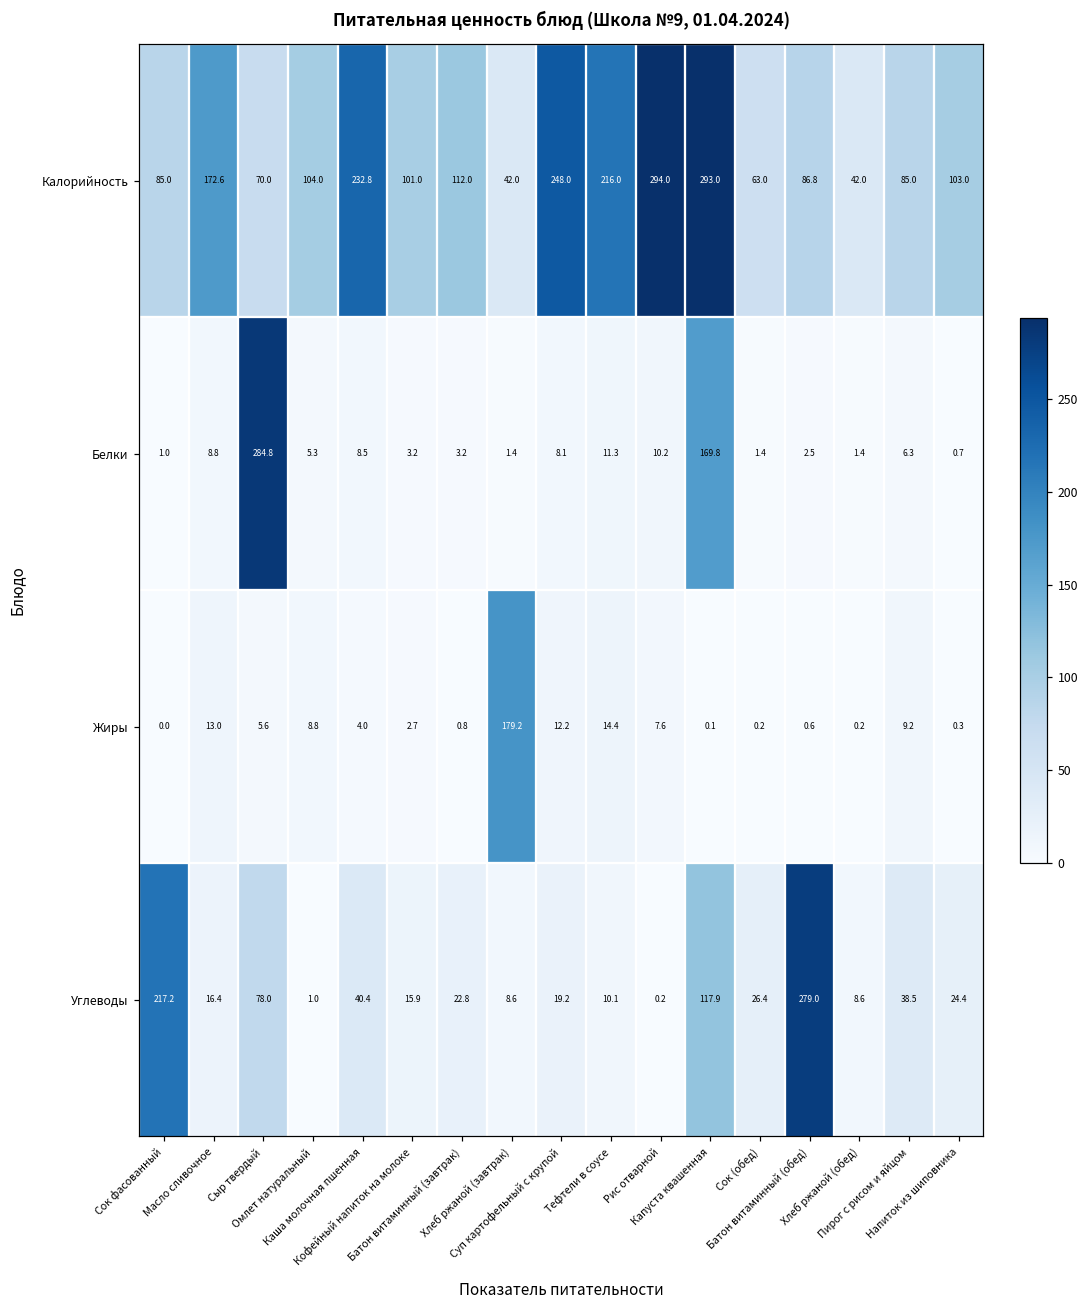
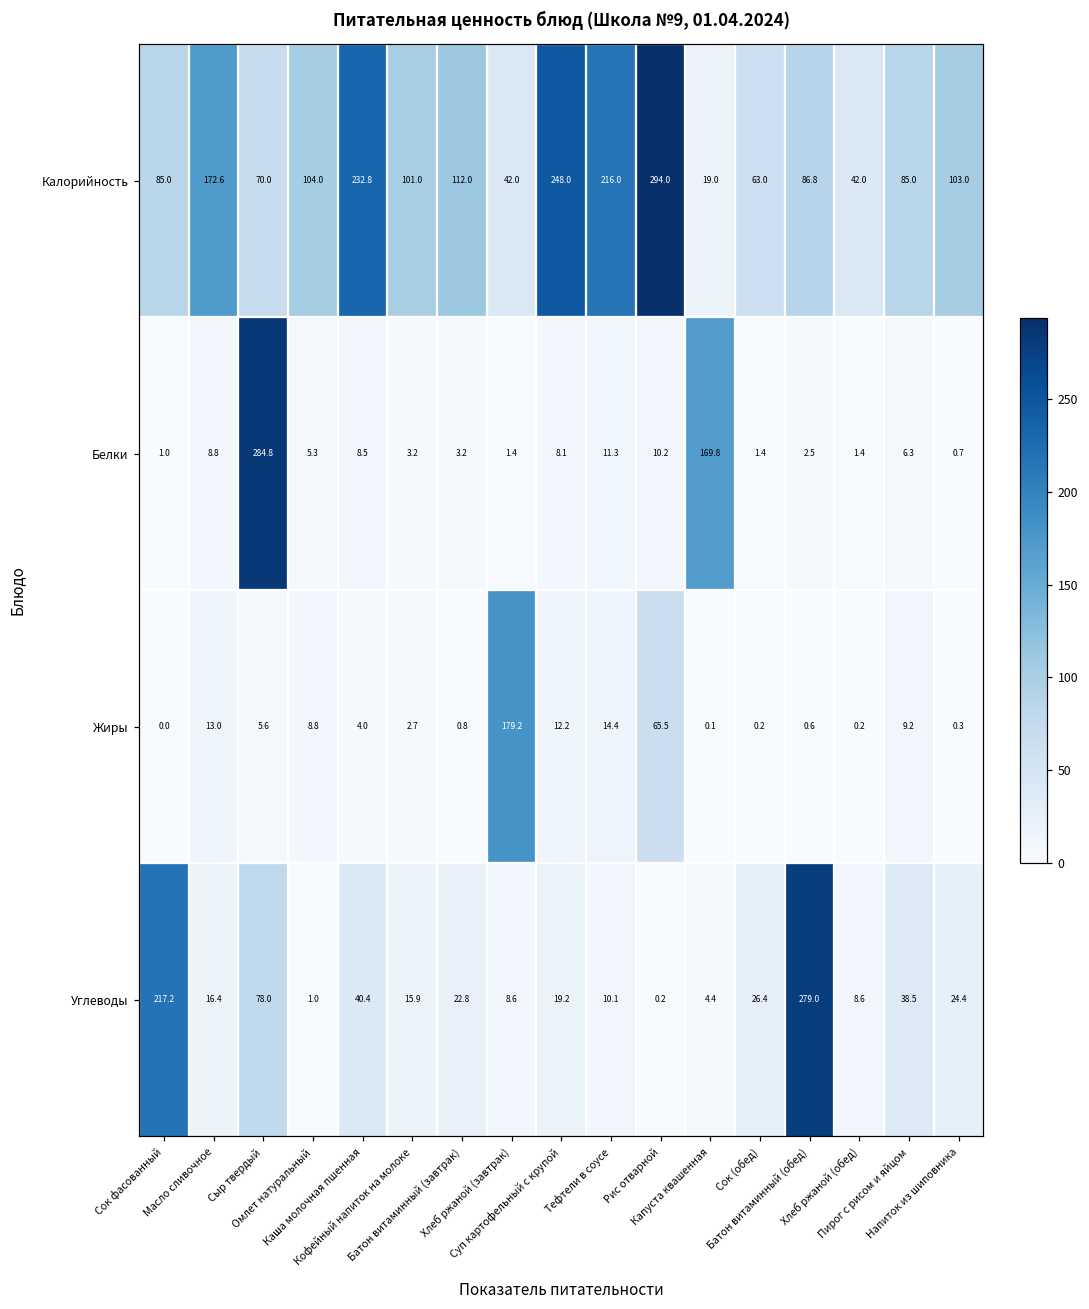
  {
    "Калорийность": {
      "Сок фасованный": 85.0,
      "Масло сливочное": 172.6,
      "Сыр твердый": 70.0,
      "Омлет натуральный": 104.0,
      "Каша молочная пшенная": 232.8,
      "Кофейный напиток на молоке": 101.0,
      "Батон витаминный (завтрак)": 112.0,
      "Хлеб ржаной (завтрак)": 42.0,
      "Суп картофельный с крупой": 248.0,
      "Тефтели в соусе": 216.0,
      "Рис отварной": 294.0,
-     "Капуста квашенная": 293.0,
+     "Капуста квашенная": 19.0,
      "Сок (обед)": 63.0,
      "Батон витаминный (обед)": 86.8,
      "Хлеб ржаной (обед)": 42.0,
      "Пирог с рисом и яйцом": 85.0,
      "Напиток из шиповника": 103.0
    },
    "Белки": {
      "Сок фасованный": 1.0,
      "Масло сливочное": 8.8,
      "Сыр твердый": 284.8,
      "Омлет натуральный": 5.3,
      "Каша молочная пшенная": 8.5,
      "Кофейный напиток на молоке": 3.2,
      "Батон витаминный (завтрак)": 3.2,
      "Хлеб ржаной (завтрак)": 1.4,
      "Суп картофельный с крупой": 8.1,
      "Тефтели в соусе": 11.3,
      "Рис отварной": 10.2,
      "Капуста квашенная": 169.8,
      "Сок (обед)": 1.4,
      "Батон витаминный (обед)": 2.5,
      "Хлеб ржаной (обед)": 1.4,
      "Пирог с рисом и яйцом": 6.3,
      "Напиток из шиповника": 0.7
    },
    "Жиры": {
      "Сок фасованный": 0.0,
      "Масло сливочное": 13.0,
      "Сыр твердый": 5.6,
      "Омлет натуральный": 8.8,
      "Каша молочная пшенная": 4.0,
      "Кофейный напиток на молоке": 2.7,
      "Батон витаминный (завтрак)": 0.8,
      "Хлеб ржаной (завтрак)": 179.2,
      "Суп картофельный с крупой": 12.2,
      "Тефтели в соусе": 14.4,
-     "Рис отварной": 7.6,
+     "Рис отварной": 65.5,
      "Капуста квашенная": 0.1,
      "Сок (обед)": 0.2,
      "Батон витаминный (обед)": 0.6,
      "Хлеб ржаной (обед)": 0.2,
      "Пирог с рисом и яйцом": 9.2,
      "Напиток из шиповника": 0.3
    },
    "Углеводы": {
      "Сок фасованный": 217.2,
      "Масло сливочное": 16.4,
      "Сыр твердый": 78.0,
      "Омлет натуральный": 1.0,
      "Каша молочная пшенная": 40.4,
      "Кофейный напиток на молоке": 15.9,
      "Батон витаминный (завтрак)": 22.8,
      "Хлеб ржаной (завтрак)": 8.6,
      "Суп картофельный с крупой": 19.2,
      "Тефтели в соусе": 10.1,
      "Рис отварной": 0.2,
-     "Капуста квашенная": 117.9,
+     "Капуста квашенная": 4.4,
      "Сок (обед)": 26.4,
      "Батон витаминный (обед)": 279.0,
      "Хлеб ржаной (обед)": 8.6,
      "Пирог с рисом и яйцом": 38.5,
      "Напиток из шиповника": 24.4
    }
  }
